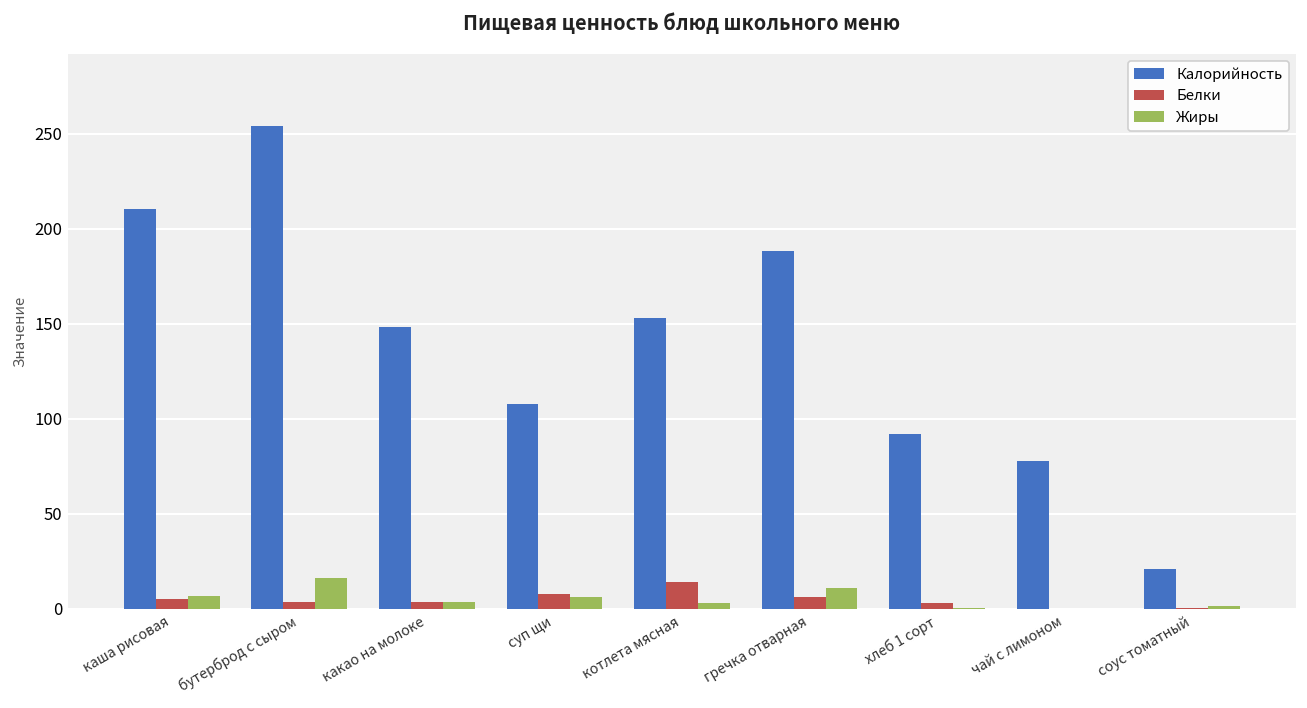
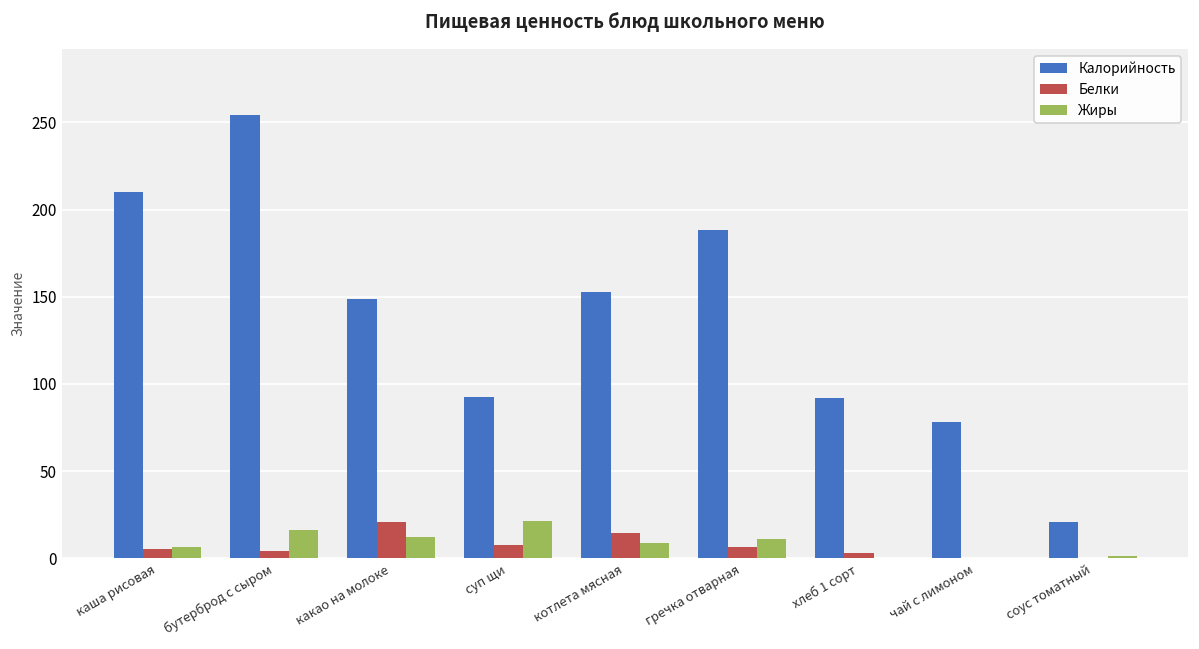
  {
    "Калорийность": {
      "каша рисовая": 210,
      "бутерброд с сыром": 254,
      "какао на молоке": 148,
-     "суп щи": 108,
+     "суп щи": 93,
      "котлета мясная": 153,
      "гречка отварная": 188,
      "хлеб 1 сорт": 92,
      "чай с лимоном": 78,
      "соус томатный": 21
    },
    "Белки": {
      "каша рисовая": 5,
      "бутерброд с сыром": 4,
-     "какао на молоке": 4,
+     "какао на молоке": 21,
      "суп щи": 8,
      "котлета мясная": 14,
      "гречка отварная": 6,
      "хлеб 1 сорт": 3,
      "чай с лимоном": 0
    },
    "Жиры": {
      "каша рисовая": 7,
      "бутерброд с сыром": 16,
-     "какао на молоке": 4,
-     "суп щи": 6,
-     "котлета мясная": 3,
+     "какао на молоке": 12,
+     "суп щи": 21,
+     "котлета мясная": 9,
      "гречка отварная": 11,
      "чай с лимоном": 0
    }
  }
